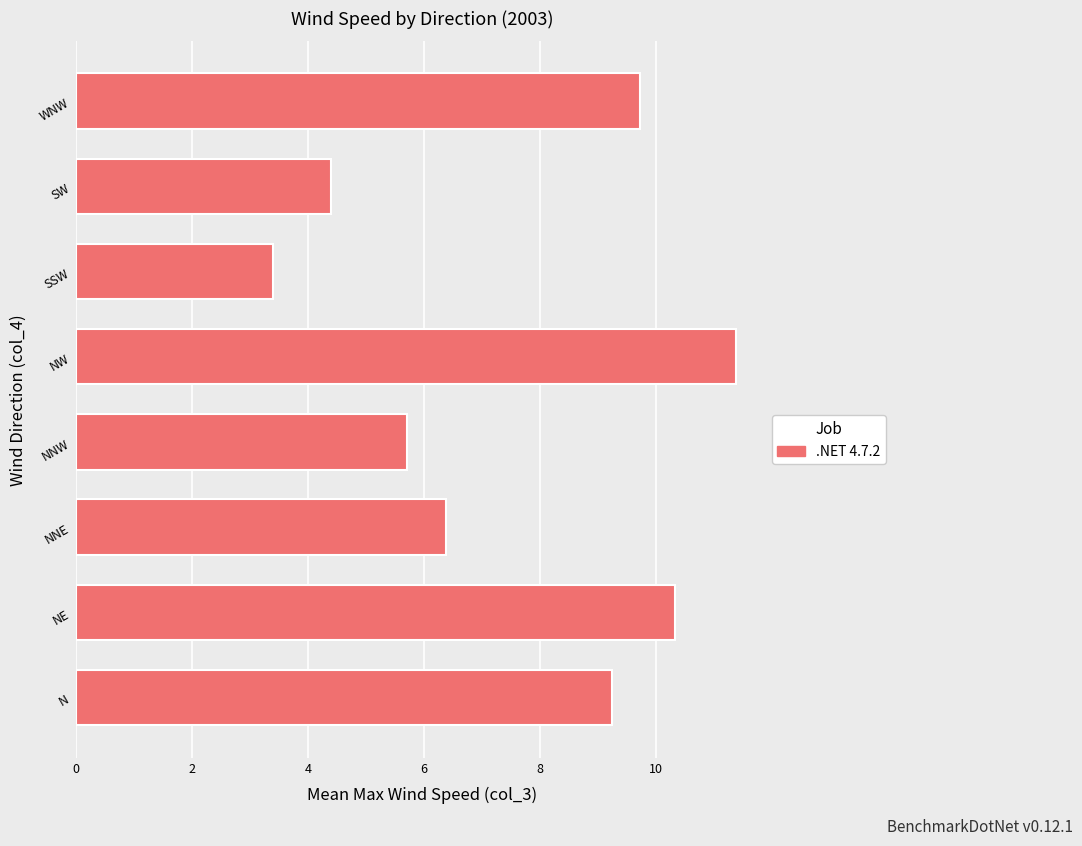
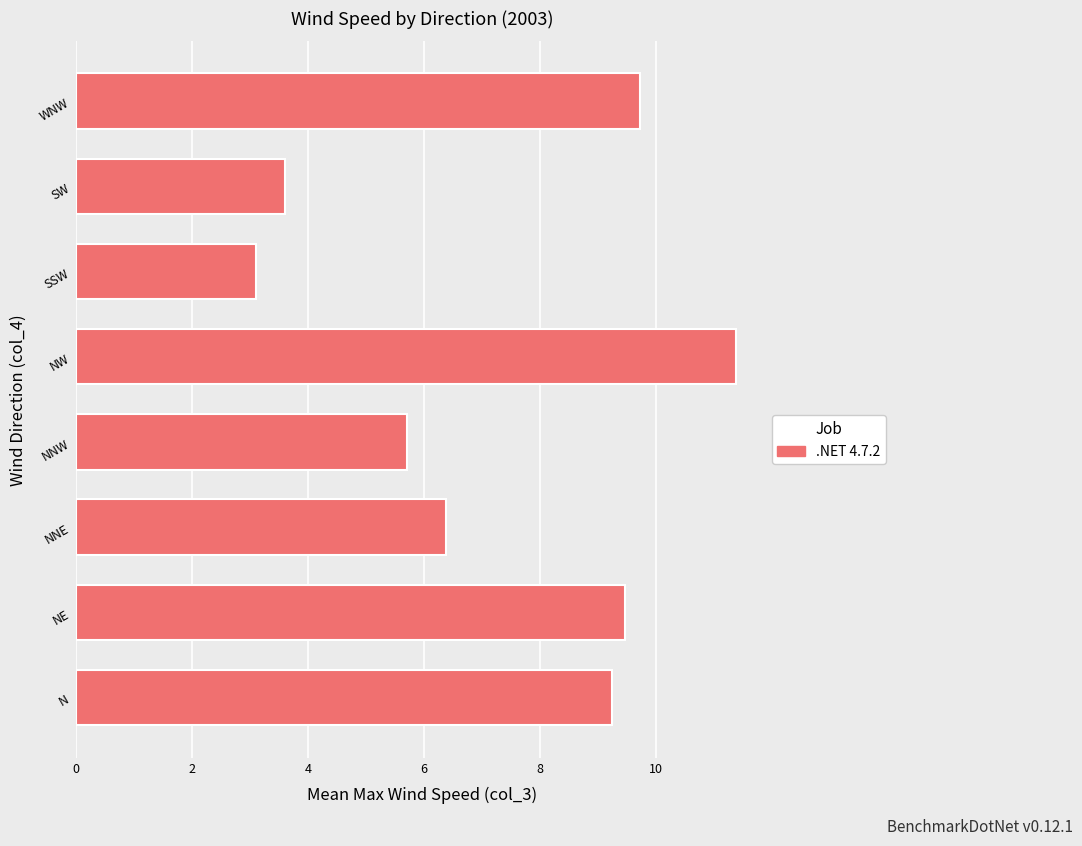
  {
    "WNW": 9.7,
-   "SW": 4.4,
-   "SSW": 3.4,
+   "SW": 3.6,
+   "SSW": 3.1,
    "NW": 11.4,
    "NNW": 5.7,
    "NNE": 6.4,
-   "NE": 10.3,
+   "NE": 9.5,
    "N": 9.2
  }
